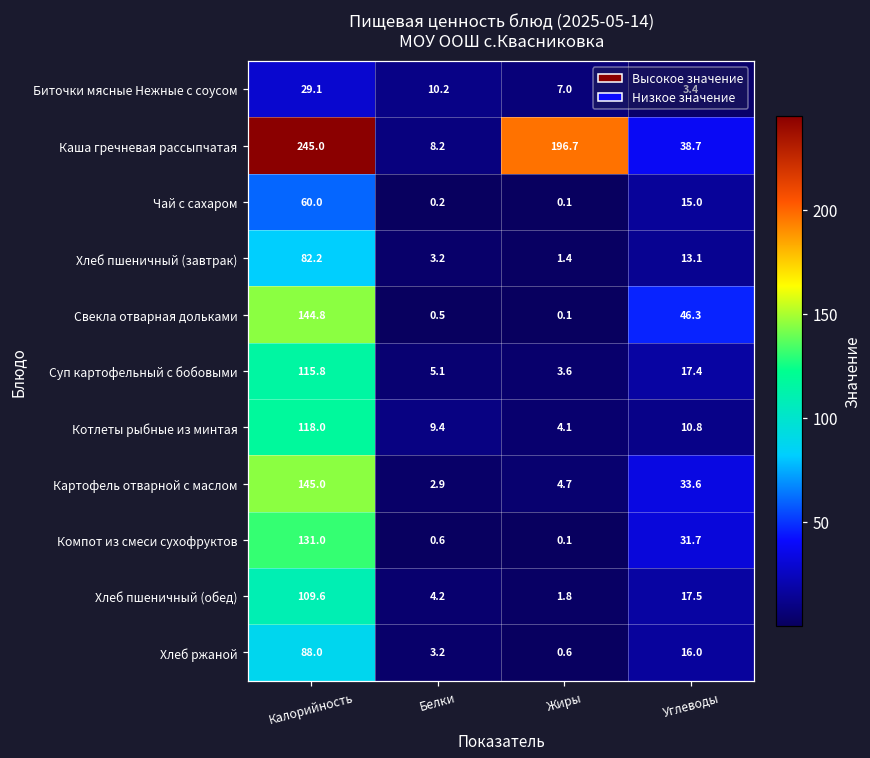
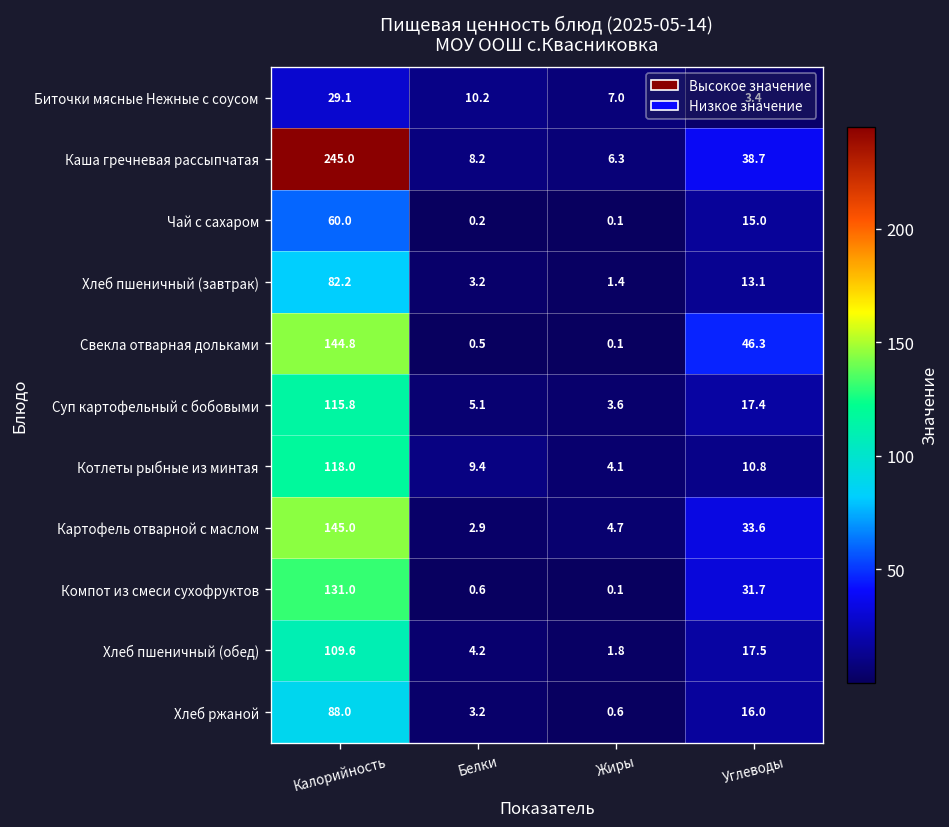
  {
    "Каша гречневая рассыпчатая": {
-     "Жиры": 196.7
+     "Жиры": 6.3
    }
  }
